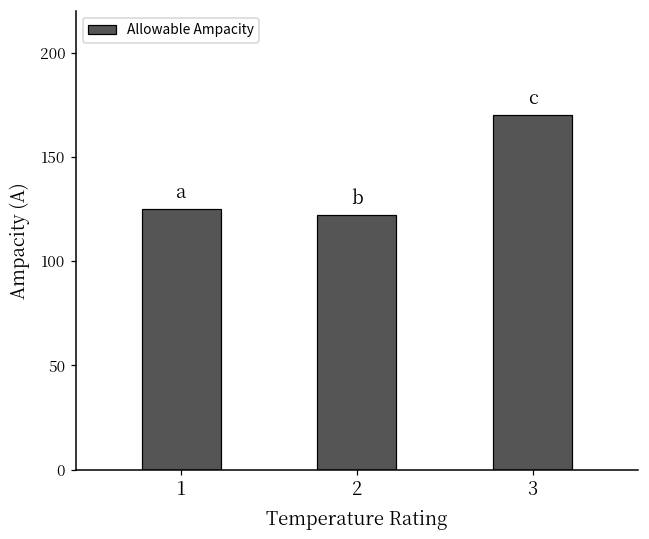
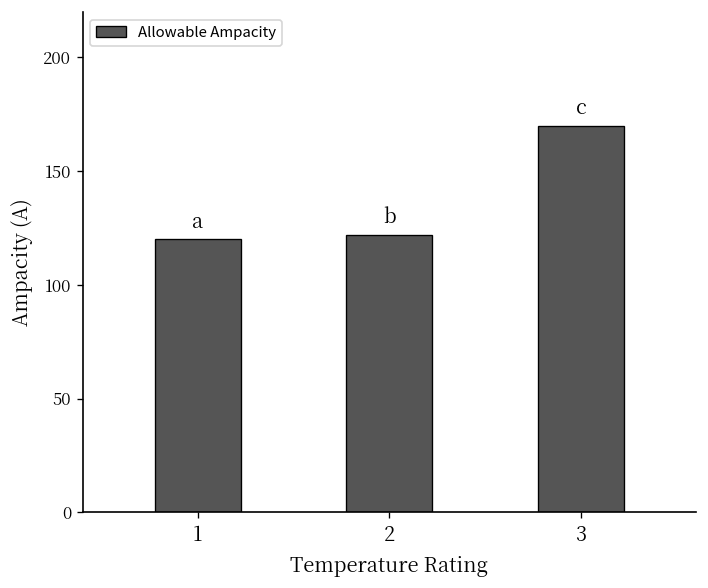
  {
-   "1": 125,
+   "1": 120,
    "2": 122,
    "3": 170
  }
